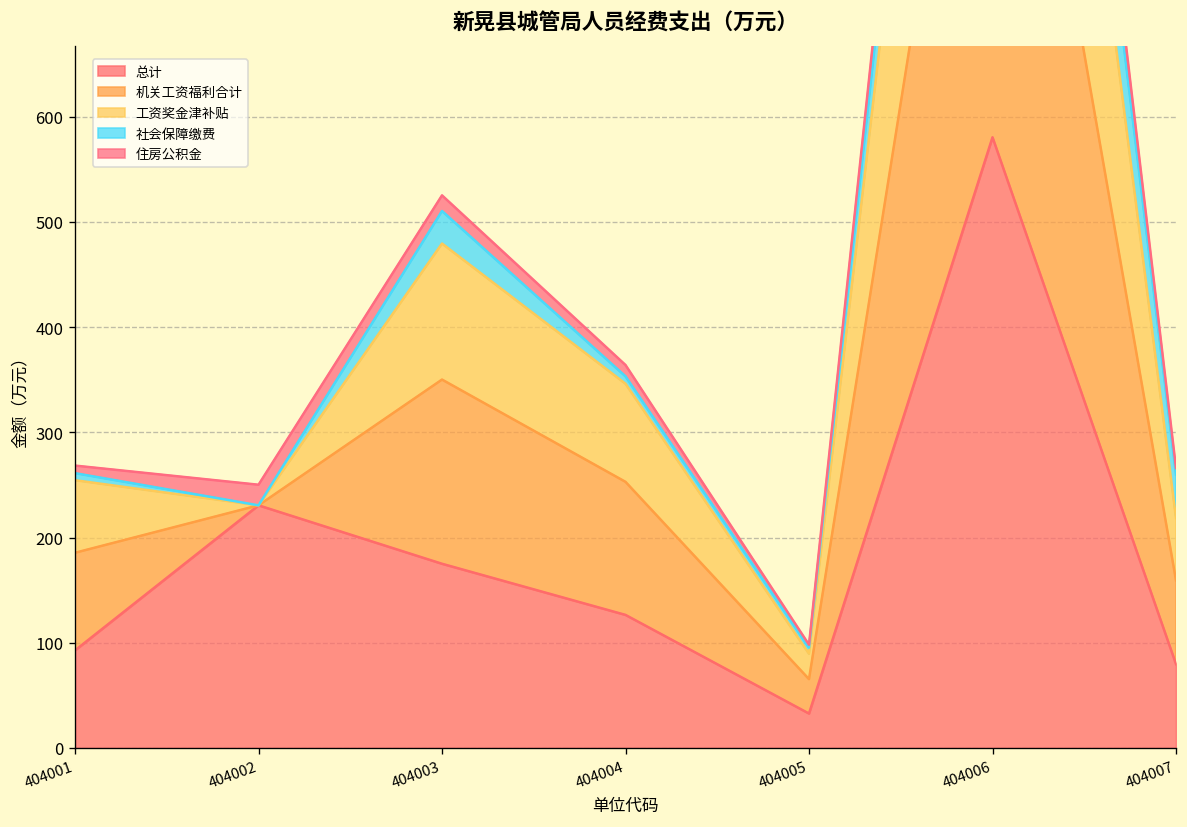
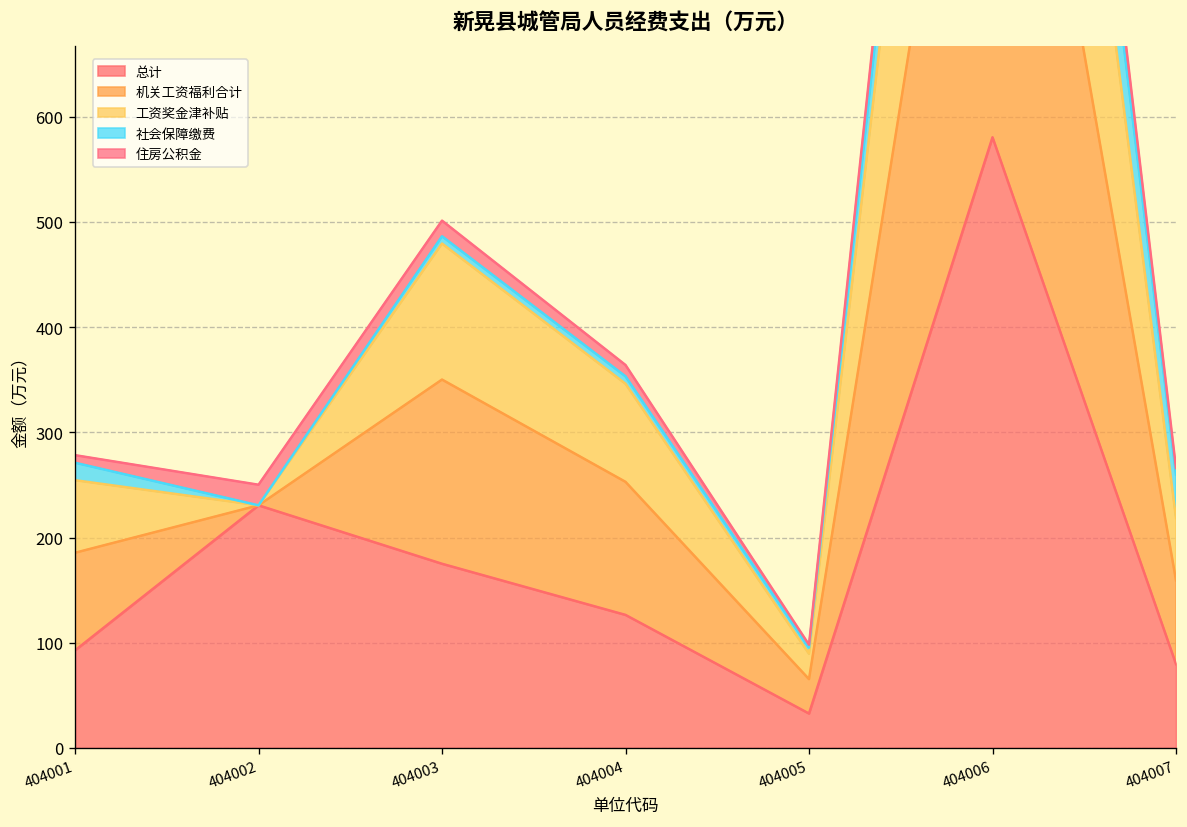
  {
    "社会保障缴费": {
-     "404001": 10,
-     "404003": 30,
+     "404001": 20,
+     "404003": 10,
      "404004": 10,
      "404007": 40
    }
  }
